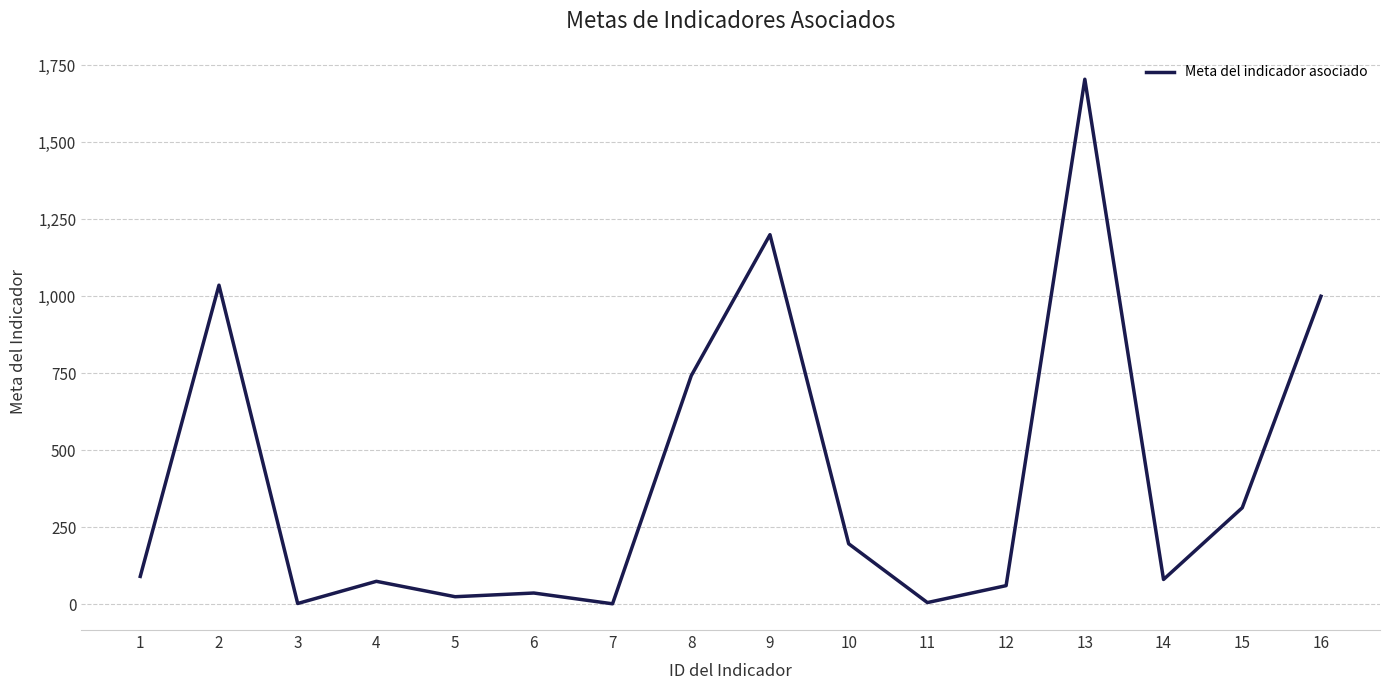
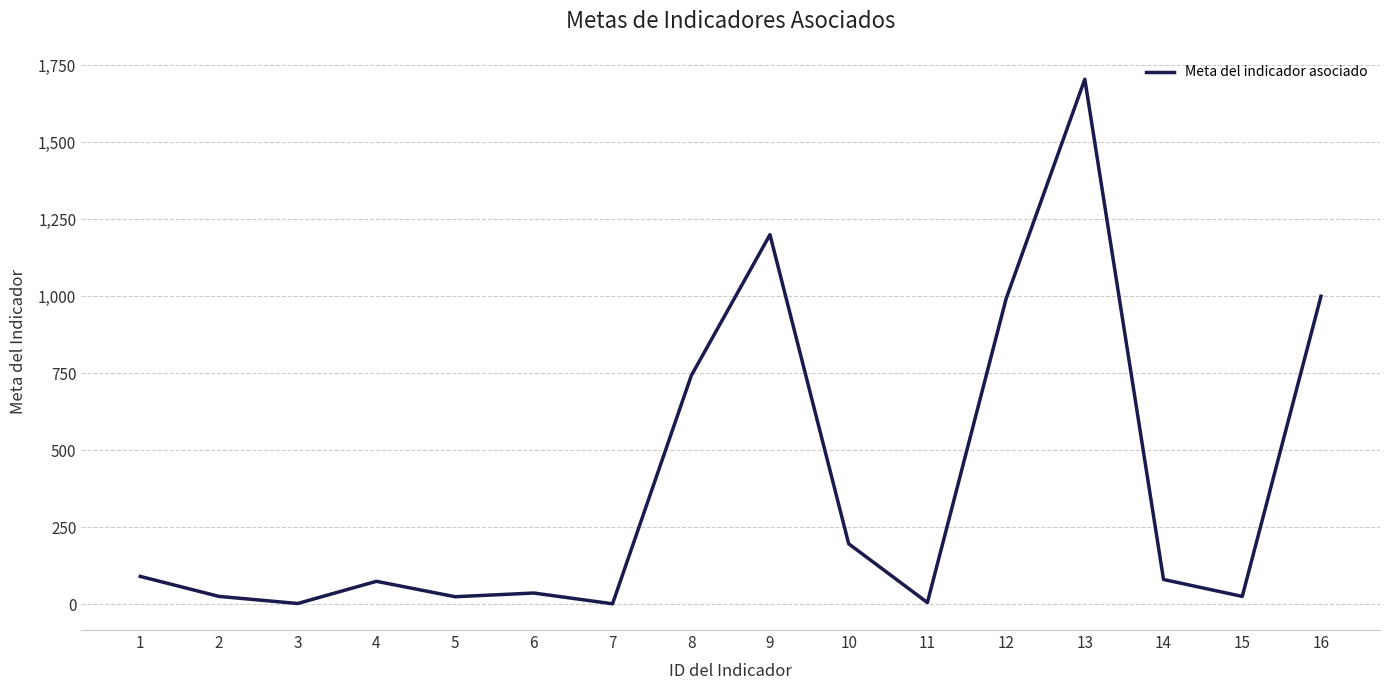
  {
    "1": "90",
-   "2": "1,040",
+   "2": "30",
    "3": "0",
    "4": "70",
    "5": "20",
    "6": "40",
    "7": "0",
    "8": "740",
    "9": "1,200",
    "10": "200",
    "11": "10",
-   "12": "60",
+   "12": "990",
    "13": "1,710",
    "14": "80",
-   "15": "310",
+   "15": "30",
    "16": "1,000"
  }
